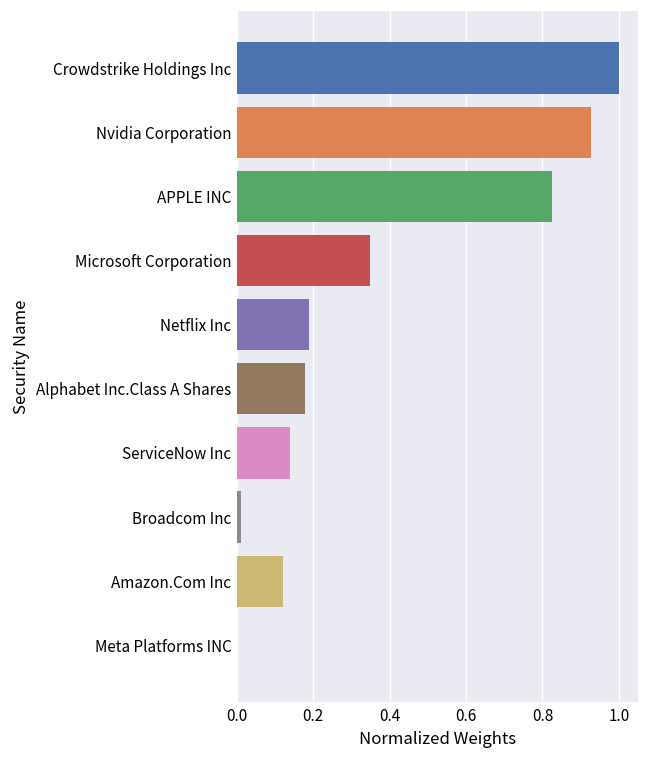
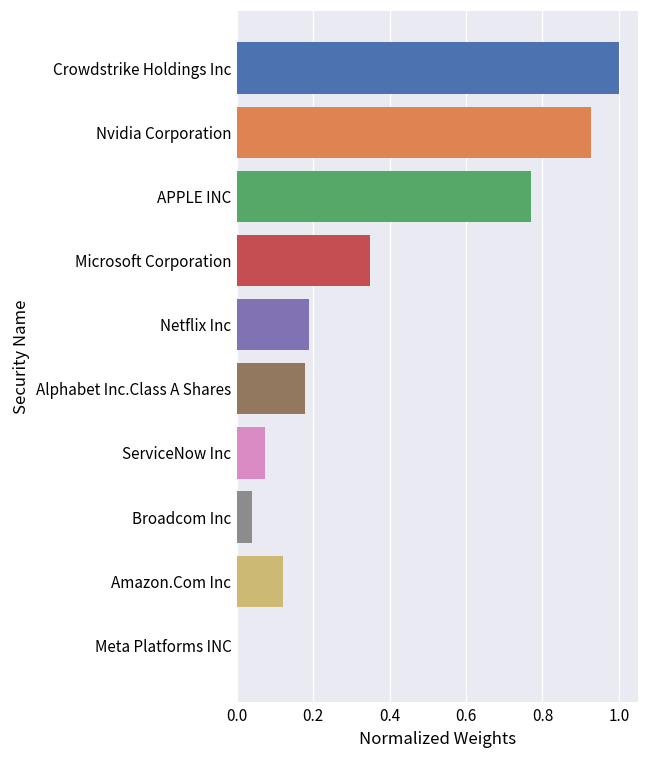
  {
    "Crowdstrike Holdings Inc": 1.00,
    "Nvidia Corporation": 0.93,
-   "APPLE INC": 0.83,
+   "APPLE INC": 0.77,
    "Microsoft Corporation": 0.35,
    "Netflix Inc": 0.19,
    "Alphabet Inc.Class A Shares": 0.18,
-   "ServiceNow Inc": 0.14,
-   "Broadcom Inc": 0.01,
+   "ServiceNow Inc": 0.07,
+   "Broadcom Inc": 0.04,
    "Amazon.Com Inc": 0.12,
    "Meta Platforms INC": 0.00
  }
